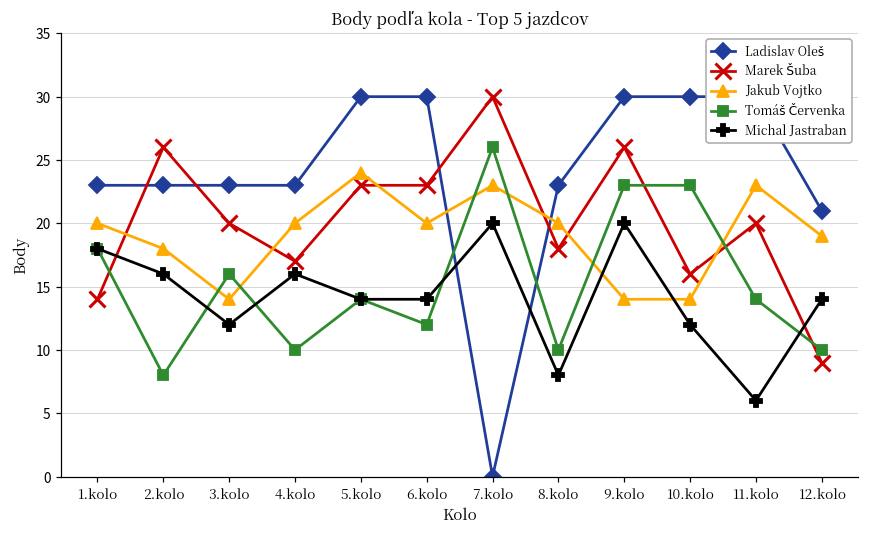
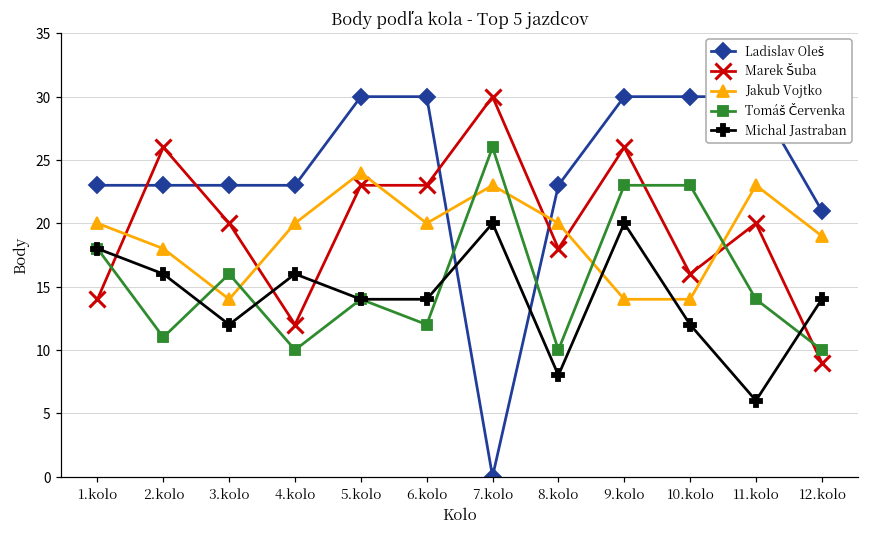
  {
    "Ladislav Oleš": {
      "1.kolo": 23,
      "2.kolo": 23,
      "3.kolo": 23,
      "4.kolo": 23,
      "5.kolo": 30,
      "6.kolo": 30,
      "7.kolo": 0,
      "8.kolo": 23,
      "9.kolo": 30,
      "10.kolo": 30,
      "12.kolo": 21
    },
    "Marek Šuba": {
      "1.kolo": 14,
      "2.kolo": 26,
      "3.kolo": 20,
-     "4.kolo": 17,
+     "4.kolo": 12,
      "5.kolo": 23,
      "6.kolo": 23,
      "7.kolo": 30,
      "8.kolo": 18,
      "9.kolo": 26,
      "10.kolo": 16,
      "11.kolo": 20,
      "12.kolo": 9
    },
    "Jakub Vojtko": {
      "1.kolo": 20,
      "2.kolo": 18,
      "3.kolo": 14,
      "4.kolo": 20,
      "5.kolo": 24,
      "6.kolo": 20,
      "7.kolo": 23,
      "8.kolo": 20,
      "9.kolo": 14,
      "10.kolo": 14,
      "11.kolo": 23,
      "12.kolo": 19
    },
    "Tomáš Červenka": {
-     "2.kolo": 8,
+     "2.kolo": 11,
      "3.kolo": 16,
      "4.kolo": 10,
      "6.kolo": 12,
      "7.kolo": 26,
      "8.kolo": 10,
      "9.kolo": 23,
      "10.kolo": 23,
      "11.kolo": 14,
      "12.kolo": 10
    },
    "Michal Jastraban": {
      "2.kolo": 16,
      "3.kolo": 12,
      "4.kolo": 16,
      "6.kolo": 14,
      "7.kolo": 20,
      "8.kolo": 8,
      "9.kolo": 20,
      "10.kolo": 12,
      "11.kolo": 6,
      "12.kolo": 14
    }
  }
